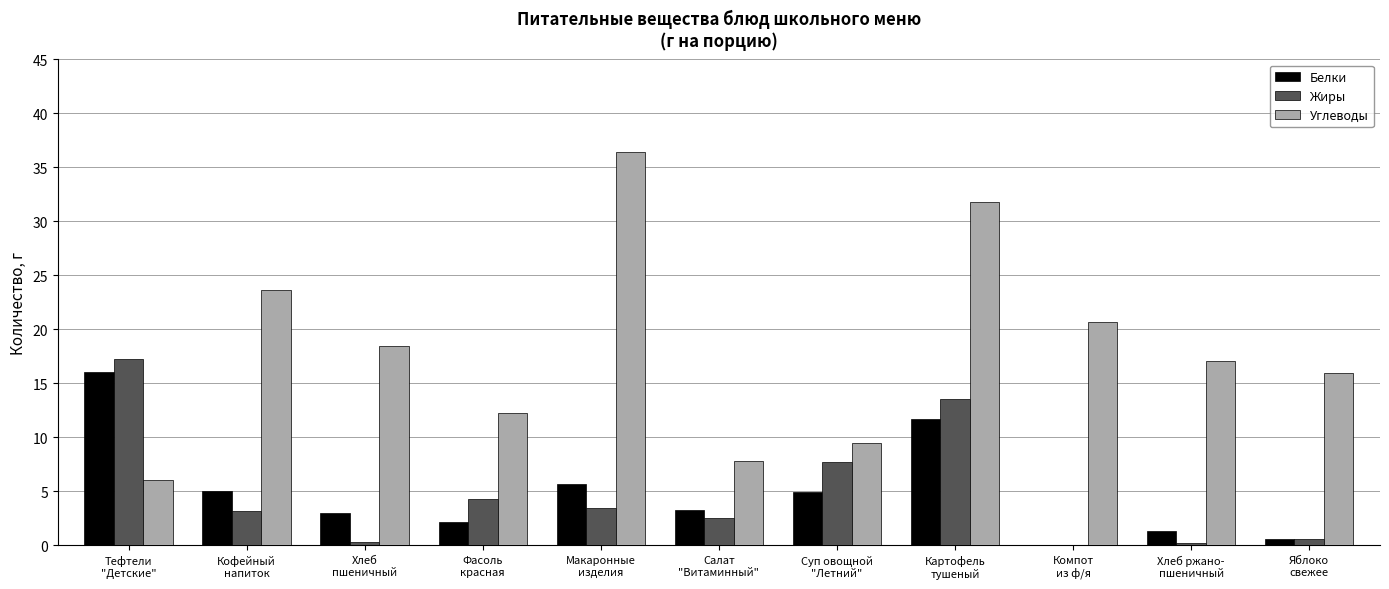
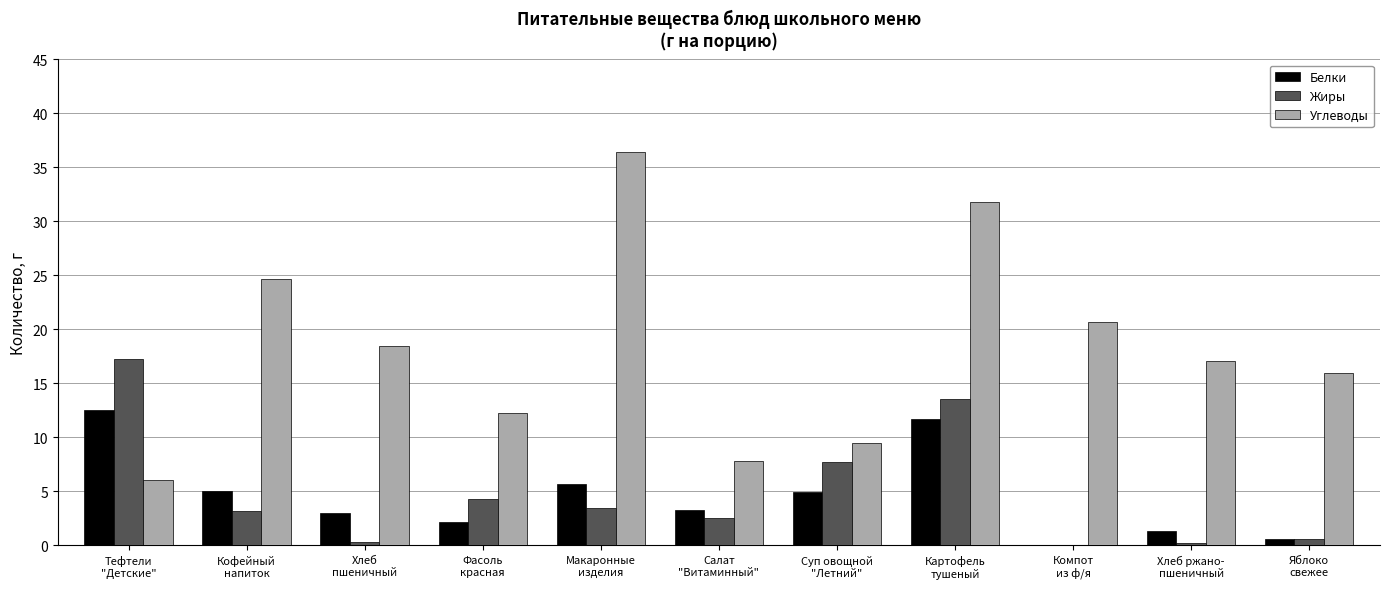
  {
    "Белки": {
-     "Тефтели \"Детские\"": 16.0,
+     "Тефтели \"Детские\"": 12.5,
      "Кофейный напиток": 5.0,
      "Хлеб пшеничный": 3.0,
      "Фасоль красная": 2.2,
      "Макаронные изделия": 5.7,
      "Салат \"Витаминный\"": 3.3,
      "Суп овощной \"Летний\"": 5.0,
      "Картофель тушеный": 11.7,
      "Хлеб ржано- пшеничный": 1.3,
      "Яблоко свежее": 0.6
    },
    "Жиры": {
      "Тефтели \"Детские\"": 17.3,
      "Кофейный напиток": 3.2,
      "Хлеб пшеничный": 0.3,
      "Фасоль красная": 4.3,
      "Макаронные изделия": 3.4,
      "Салат \"Витаминный\"": 2.5,
      "Суп овощной \"Летний\"": 7.7,
      "Картофель тушеный": 13.6,
      "Хлеб ржано- пшеничный": 0.2,
      "Яблоко свежее": 0.6
    },
    "Углеводы": {
      "Тефтели \"Детские\"": 6.1,
-     "Кофейный напиток": 23.7,
+     "Кофейный напиток": 24.7,
      "Хлеб пшеничный": 18.5,
      "Фасоль красная": 12.3,
      "Макаронные изделия": 36.5,
      "Салат \"Витаминный\"": 7.8,
      "Суп овощной \"Летний\"": 9.5,
      "Картофель тушеный": 31.8,
      "Компот из ф/я": 20.7,
      "Хлеб ржано- пшеничный": 17.1,
      "Яблоко свежее": 16.0
    }
  }
